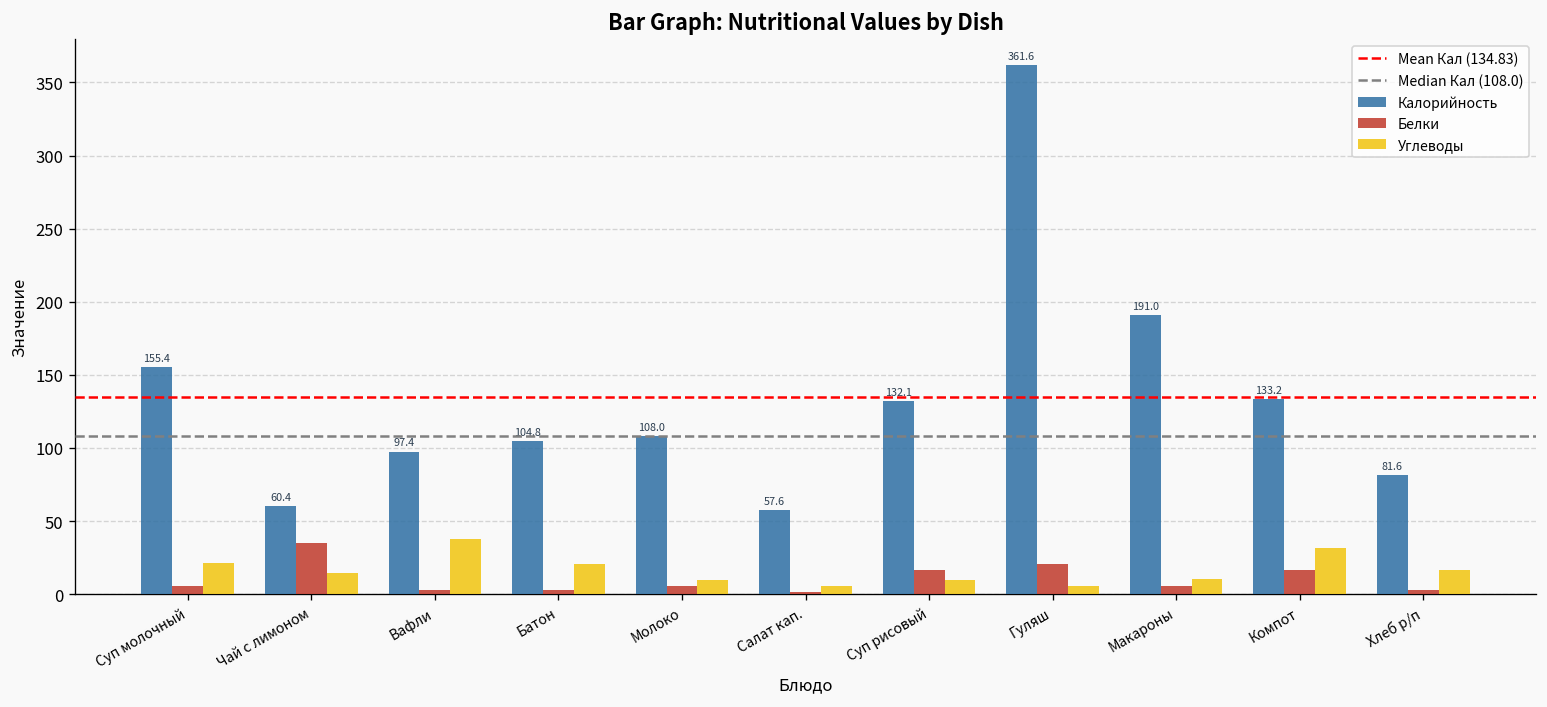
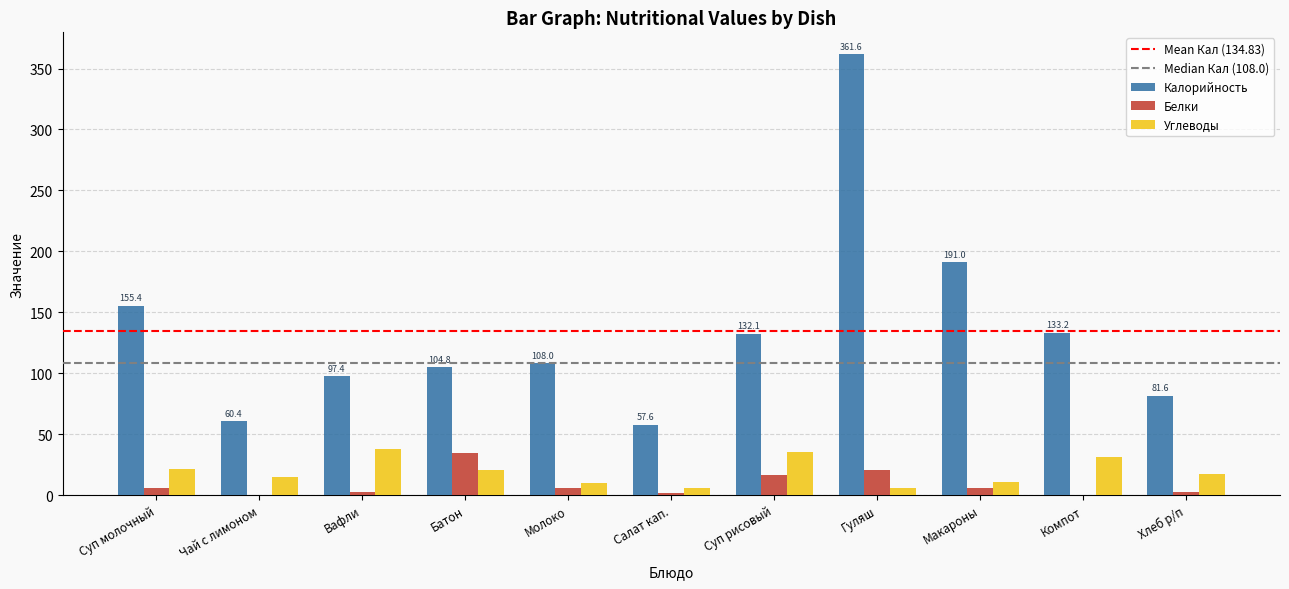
  {
    "Калорийность": {
      "Суп молочный": 155.4,
      "Чай с лимоном": 60.4,
      "Вафли": 97.4,
      "Батон": 104.8,
      "Молоко": 108.0,
      "Салат кап.": 57.6,
      "Суп рисовый": 132.1,
      "Гуляш": 361.6,
      "Макароны": 191.0,
      "Компот": 133.2,
      "Хлеб р/п": 81.6
    },
    "Белки": {
      "Суп молочный": 6,
-     "Чай с лимоном": 35,
+     "Чай с лимоном": 0,
      "Вафли": 3,
-     "Батон": 3,
+     "Батон": 35,
      "Молоко": 6,
      "Суп рисовый": 17,
      "Гуляш": 21,
      "Макароны": 6,
-     "Компот": 17,
+     "Компот": 0,
      "Хлеб р/п": 3
    },
    "Углеводы": {
      "Суп молочный": 22,
      "Чай с лимоном": 15,
      "Вафли": 38,
      "Батон": 21,
      "Молоко": 10,
      "Салат кап.": 6,
-     "Суп рисовый": 10,
+     "Суп рисовый": 36,
      "Гуляш": 6,
      "Макароны": 11,
      "Компот": 31,
      "Хлеб р/п": 17
    }
  }
